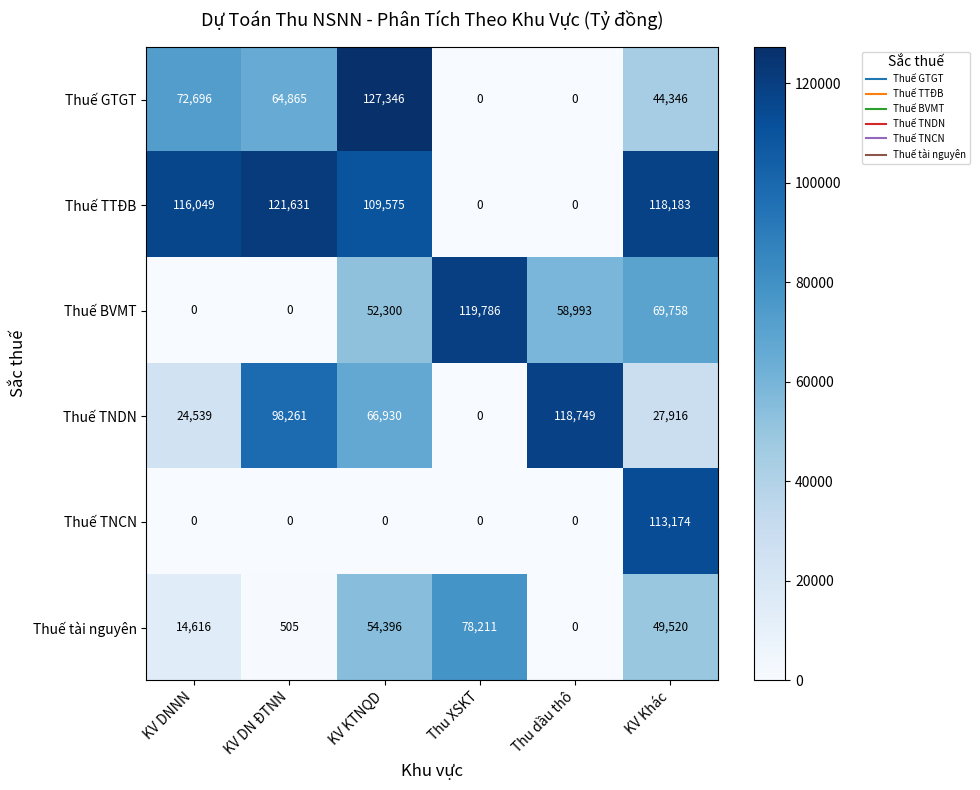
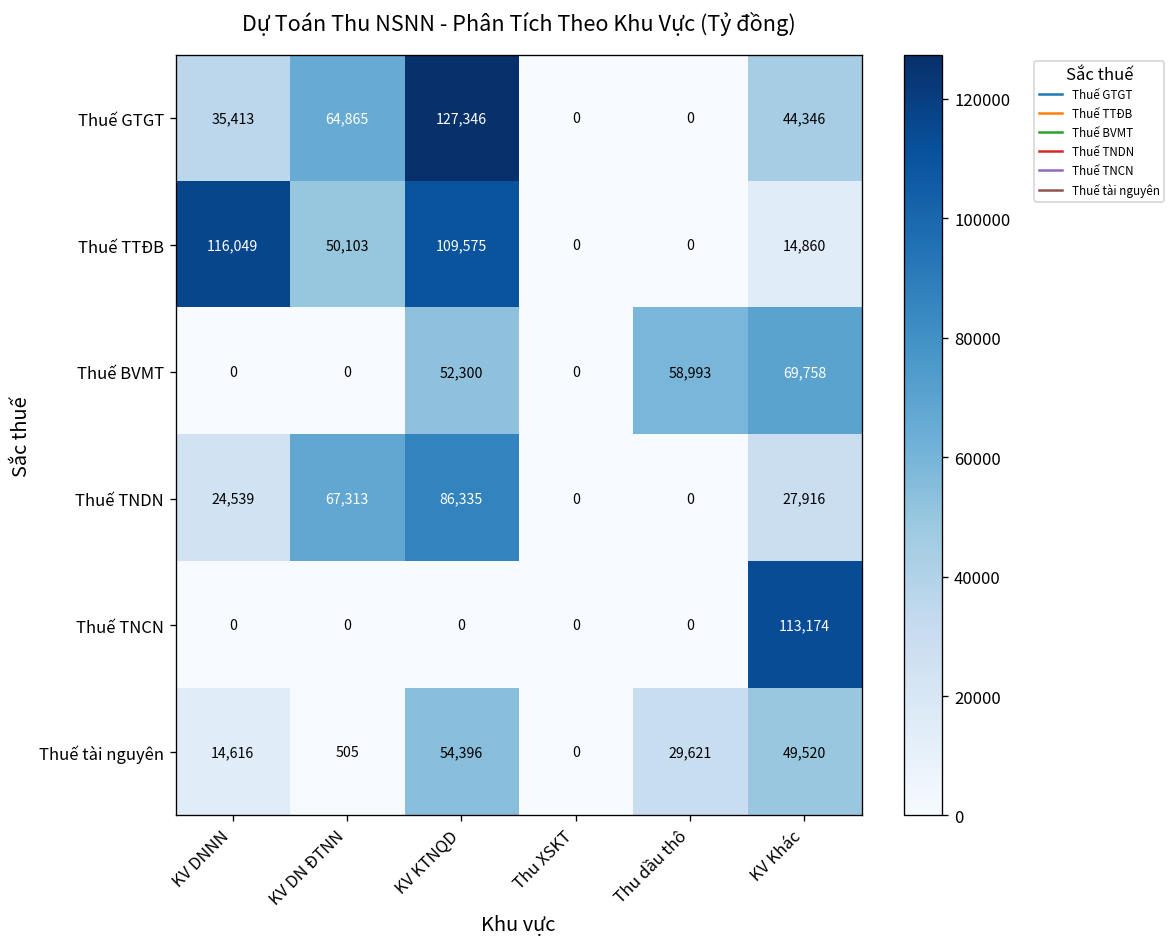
  {
    "Thuế GTGT": {
-     "KV DNNN": "72,696",
+     "KV DNNN": "35,413",
      "KV DN ĐTNN": "64,865",
      "KV KTNQD": "127,346",
      "Thu XSKT": "0",
      "Thu dầu thô": "0",
      "KV Khác": "44,346"
    },
    "Thuế TTĐB": {
      "KV DNNN": "116,049",
-     "KV DN ĐTNN": "121,631",
+     "KV DN ĐTNN": "50,103",
      "KV KTNQD": "109,575",
      "Thu XSKT": "0",
      "Thu dầu thô": "0",
-     "KV Khác": "118,183"
+     "KV Khác": "14,860"
    },
    "Thuế BVMT": {
      "KV DNNN": "0",
      "KV DN ĐTNN": "0",
      "KV KTNQD": "52,300",
-     "Thu XSKT": "119,786",
+     "Thu XSKT": "0",
      "Thu dầu thô": "58,993",
      "KV Khác": "69,758"
    },
    "Thuế TNDN": {
      "KV DNNN": "24,539",
-     "KV DN ĐTNN": "98,261",
-     "KV KTNQD": "66,930",
+     "KV DN ĐTNN": "67,313",
+     "KV KTNQD": "86,335",
      "Thu XSKT": "0",
-     "Thu dầu thô": "118,749",
+     "Thu dầu thô": "0",
      "KV Khác": "27,916"
    },
    "Thuế TNCN": {
      "KV DNNN": "0",
      "KV DN ĐTNN": "0",
      "KV KTNQD": "0",
      "Thu XSKT": "0",
      "Thu dầu thô": "0",
      "KV Khác": "113,174"
    },
    "Thuế tài nguyên": {
      "KV DNNN": "14,616",
      "KV DN ĐTNN": "505",
      "KV KTNQD": "54,396",
-     "Thu XSKT": "78,211",
-     "Thu dầu thô": "0",
+     "Thu XSKT": "0",
+     "Thu dầu thô": "29,621",
      "KV Khác": "49,520"
    }
  }
